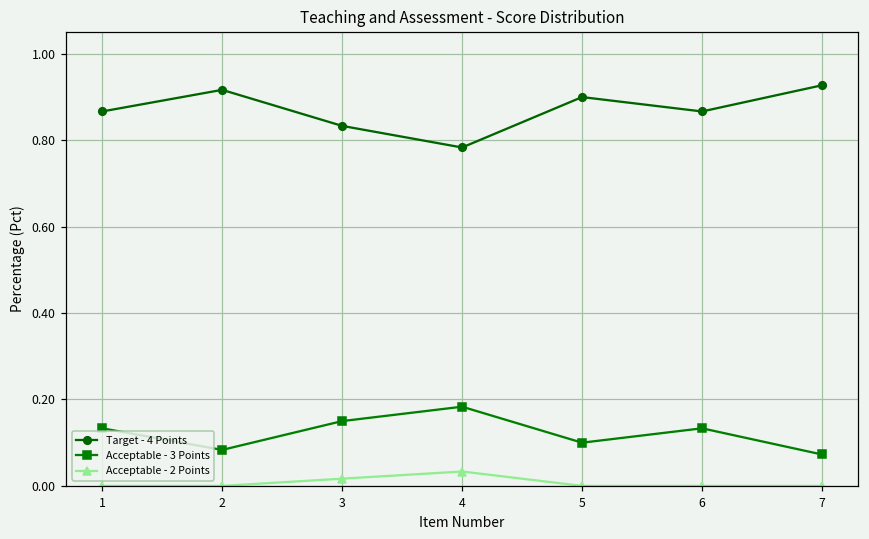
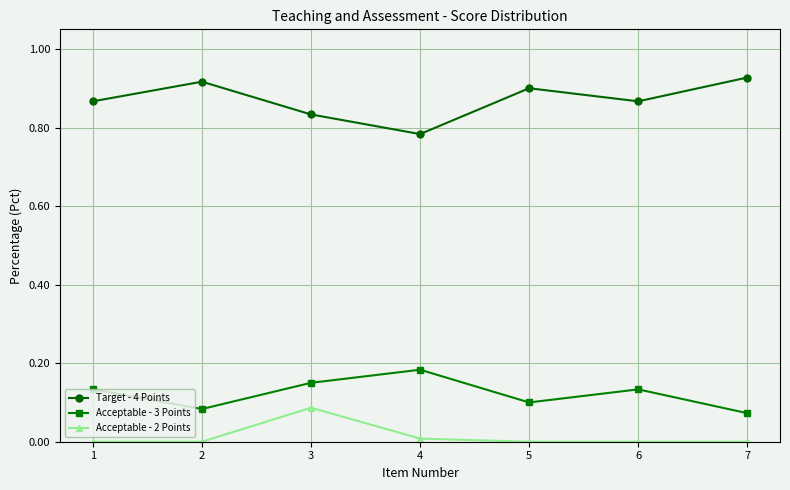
  {
    "Acceptable - 2 Points": {
      "1": 0.00,
      "2": 0.00,
-     "3": 0.02,
-     "4": 0.03,
+     "3": 0.09,
+     "4": 0.01,
      "5": 0.00,
      "6": 0.00,
      "7": 0.00
    }
  }
